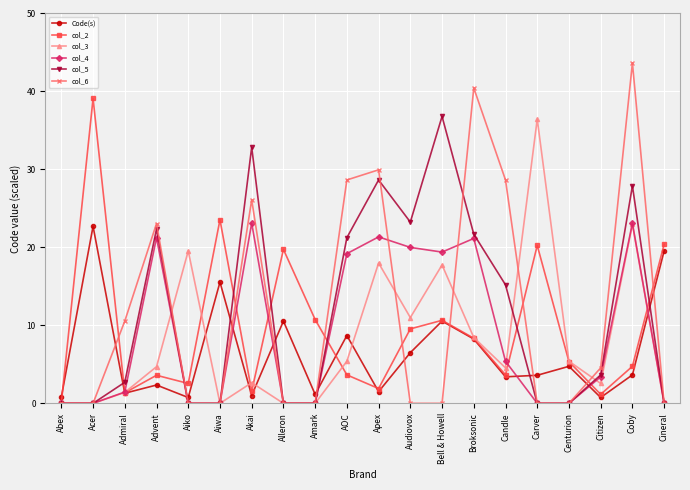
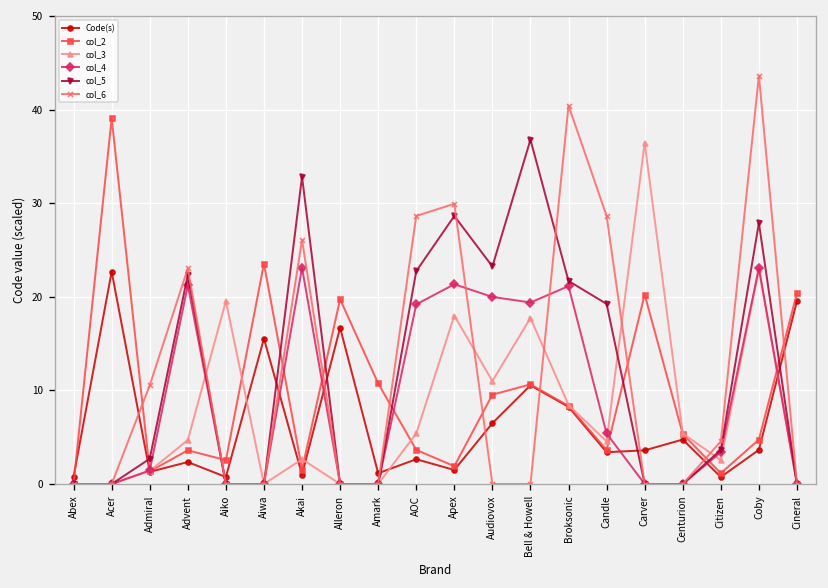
  {
    "Code(s)": {
      "Abex": 1,
      "Acer": 23,
      "Advent": 2,
      "Aiko": 1,
      "Aiwa": 16,
      "Akai": 1,
-     "Alleron": 11,
+     "Alleron": 17,
      "Amark": 1,
-     "AOC": 9,
+     "AOC": 3,
      "Apex": 2,
      "Audiovox": 7,
      "Carver": 4,
      "Centurion": 5,
      "Citizen": 1,
      "Coby": 4,
      "Cineral": 20
    },
    "col_5": {
      "Admiral": 3,
      "Advent": 22,
      "Akai": 33,
-     "AOC": 21,
+     "AOC": 23,
      "Apex": 29,
      "Audiovox": 23,
      "Bell & Howell": 37,
      "Broksonic": 22,
-     "Candle": 15,
+     "Candle": 19,
      "Coby": 28
    }
  }
